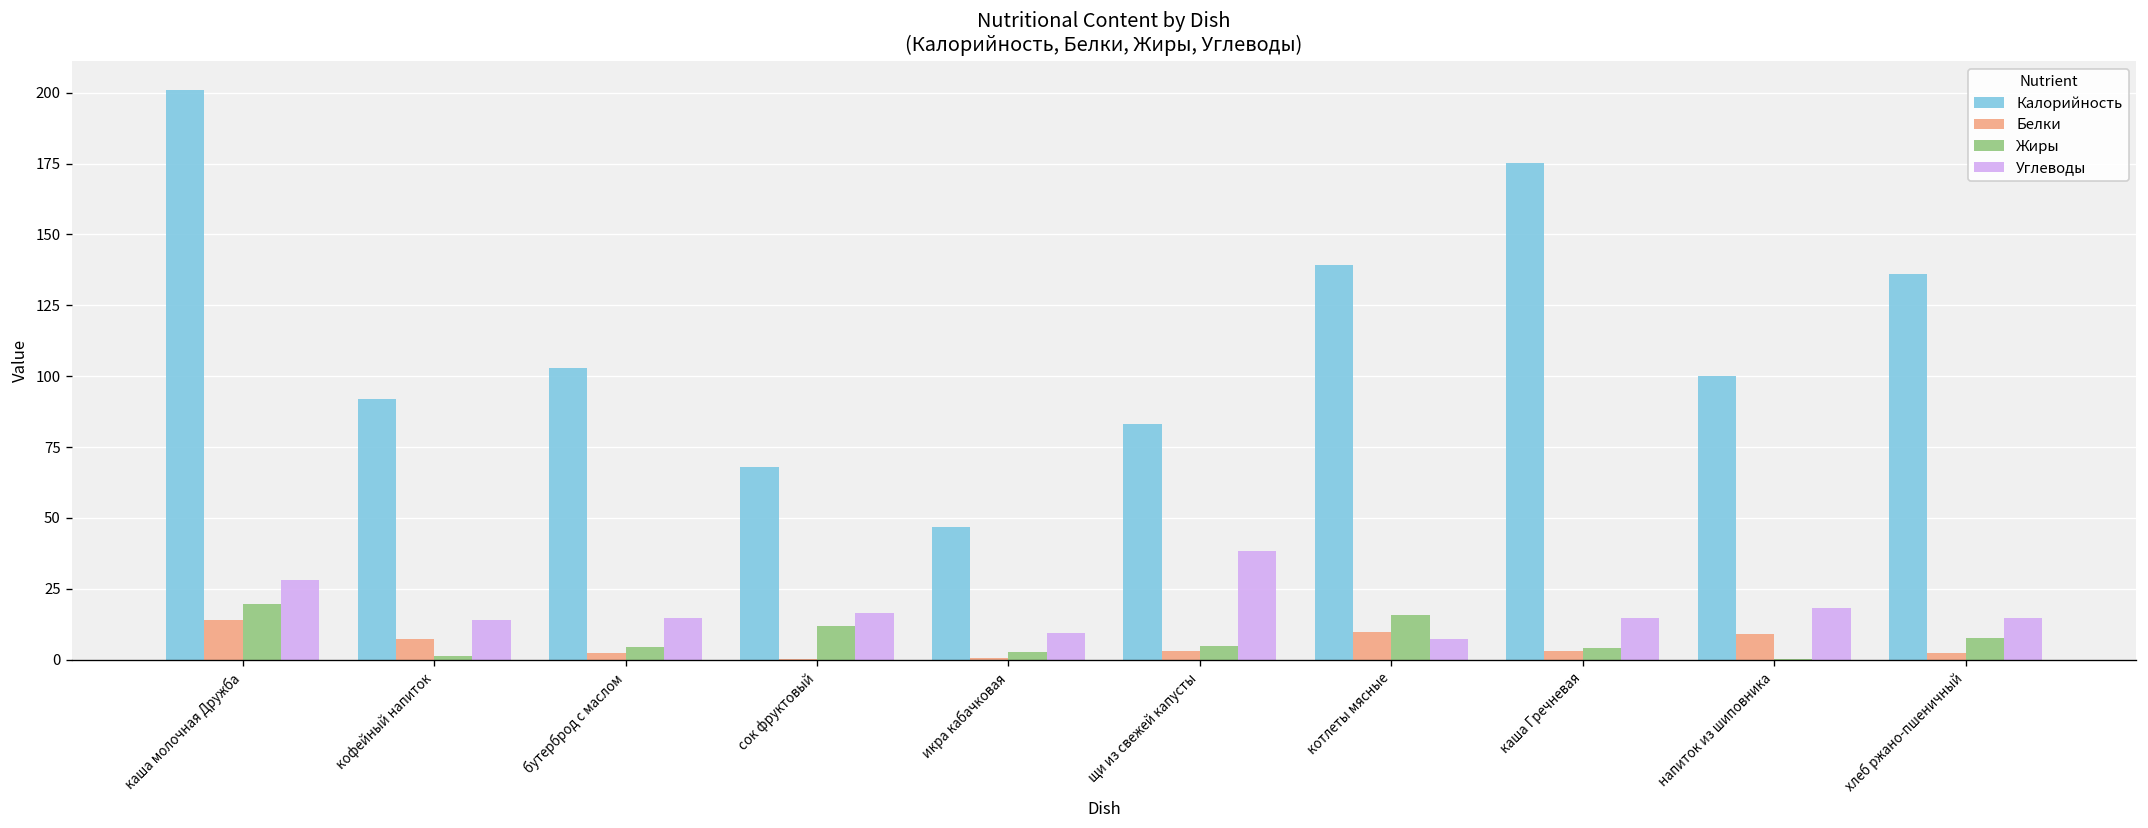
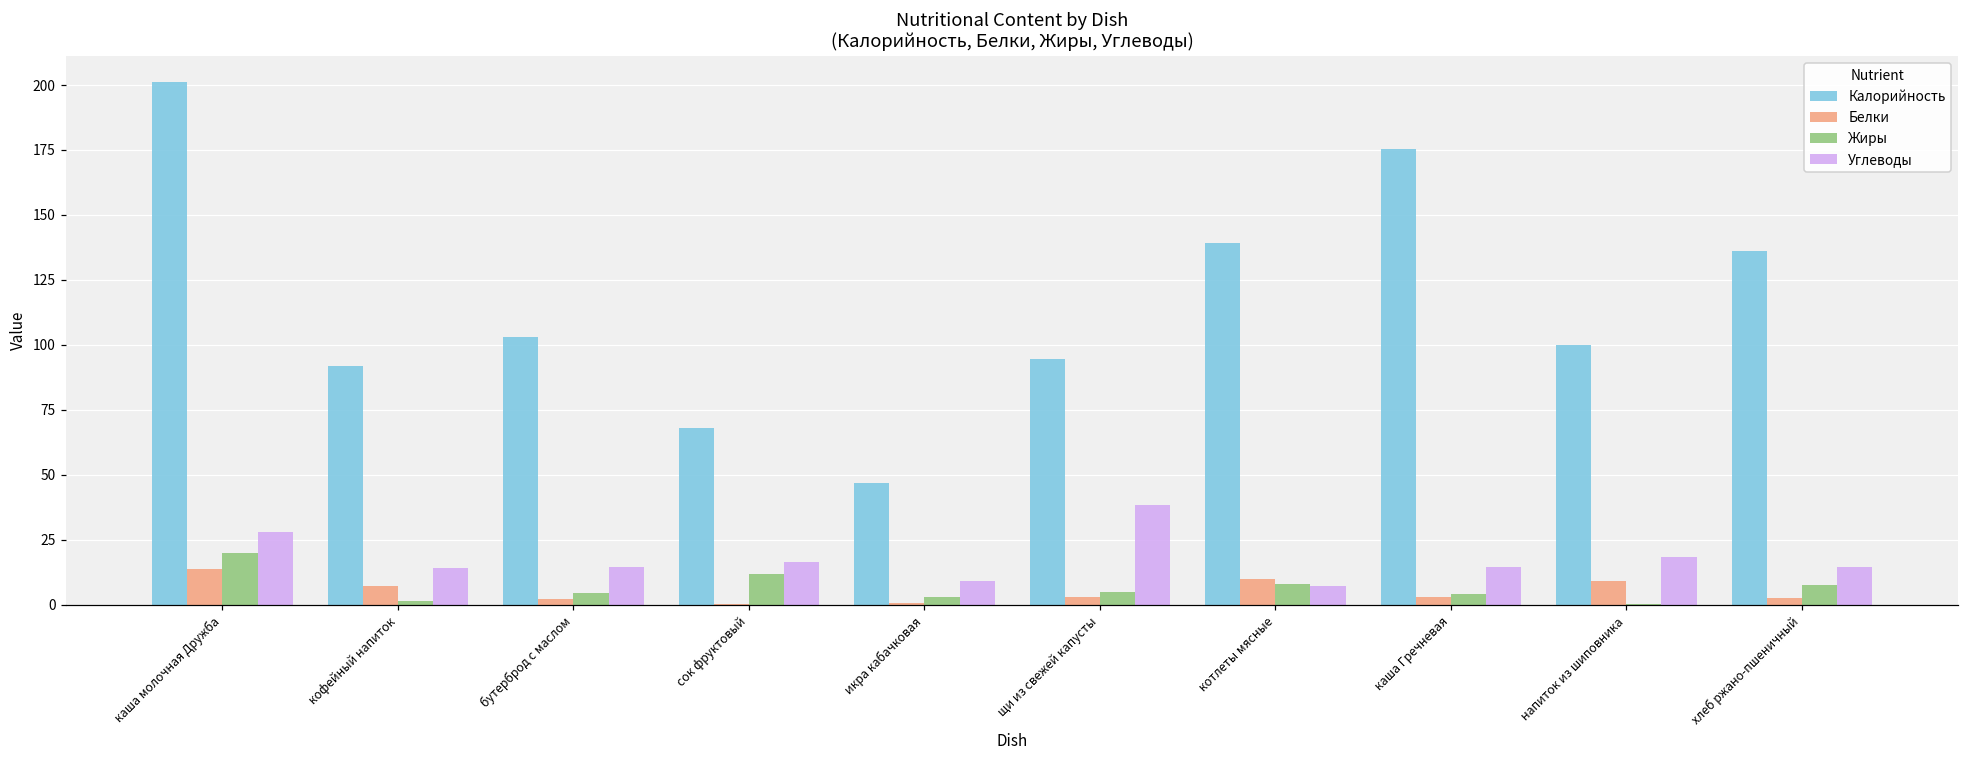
  {
    "Калорийность": {
      "каша молочная Дружба": 201,
      "кофейный напиток": 92,
      "бутерброд с маслом": 103,
      "сок фруктовый": 68,
      "икра кабачковая": 47,
-     "щи из свежей капусты": 83,
+     "щи из свежей капусты": 94,
      "котлеты мясные": 139,
      "каша Гречневая": 175,
      "напиток из шиповника": 100,
      "хлеб ржано-пшеничный": 136
    },
    "Белки": {
      "каша молочная Дружба": 14,
      "кофейный напиток": 7,
      "бутерброд с маслом": 2,
      "щи из свежей капусты": 3,
      "котлеты мясные": 10,
      "каша Гречневая": 3,
      "напиток из шиповника": 9,
      "хлеб ржано-пшеничный": 2
    },
    "Жиры": {
      "каша молочная Дружба": 20,
      "кофейный напиток": 1,
      "бутерброд с маслом": 4,
      "сок фруктовый": 12,
      "икра кабачковая": 3,
      "щи из свежей капусты": 5,
-     "котлеты мясные": 16,
+     "котлеты мясные": 8,
      "каша Гречневая": 4,
      "хлеб ржано-пшеничный": 8
    },
    "Углеводы": {
      "каша молочная Дружба": 28,
      "кофейный напиток": 14,
      "бутерброд с маслом": 15,
      "сок фруктовый": 16,
      "икра кабачковая": 9,
      "щи из свежей капусты": 38,
      "котлеты мясные": 7,
      "каша Гречневая": 15,
      "напиток из шиповника": 18,
      "хлеб ржано-пшеничный": 15
    }
  }
